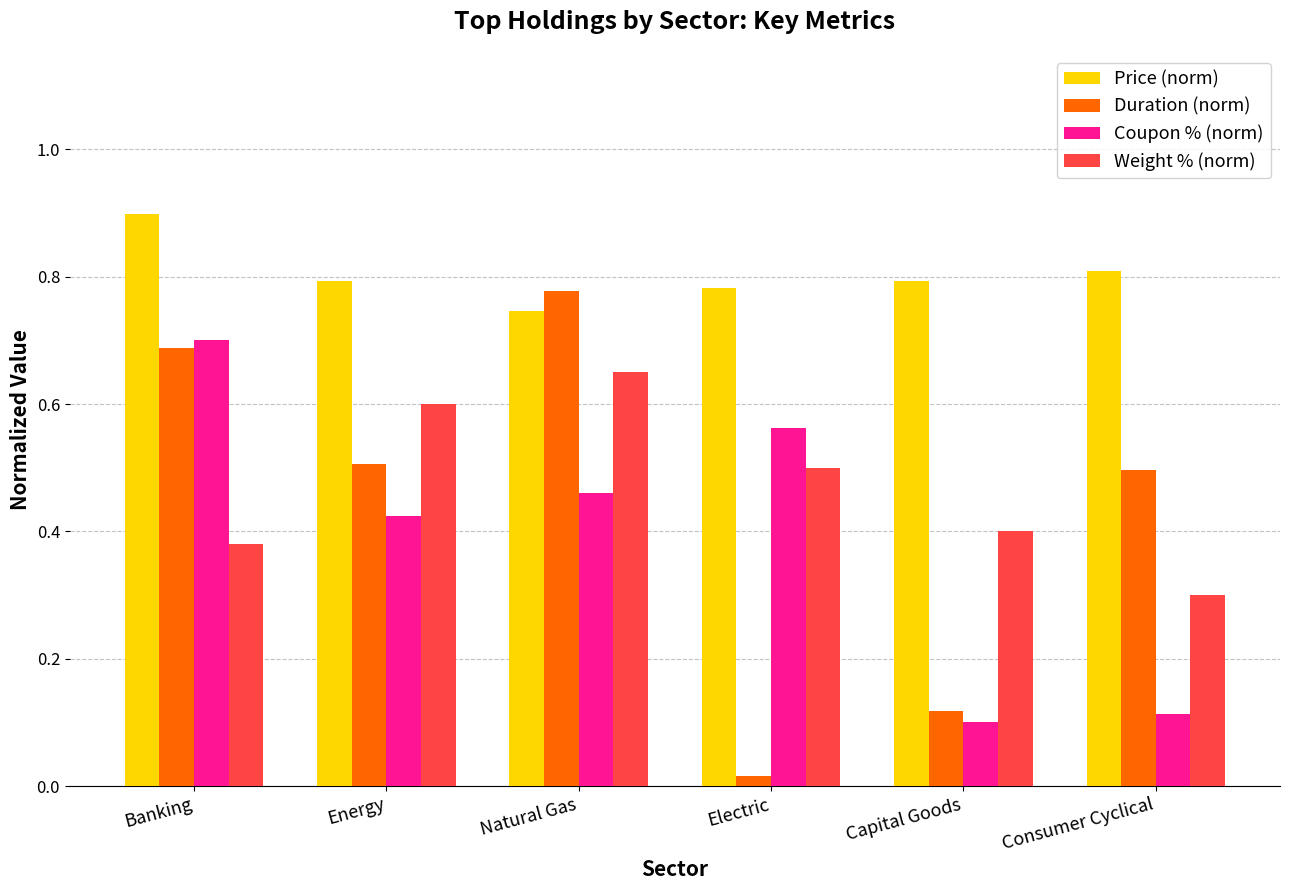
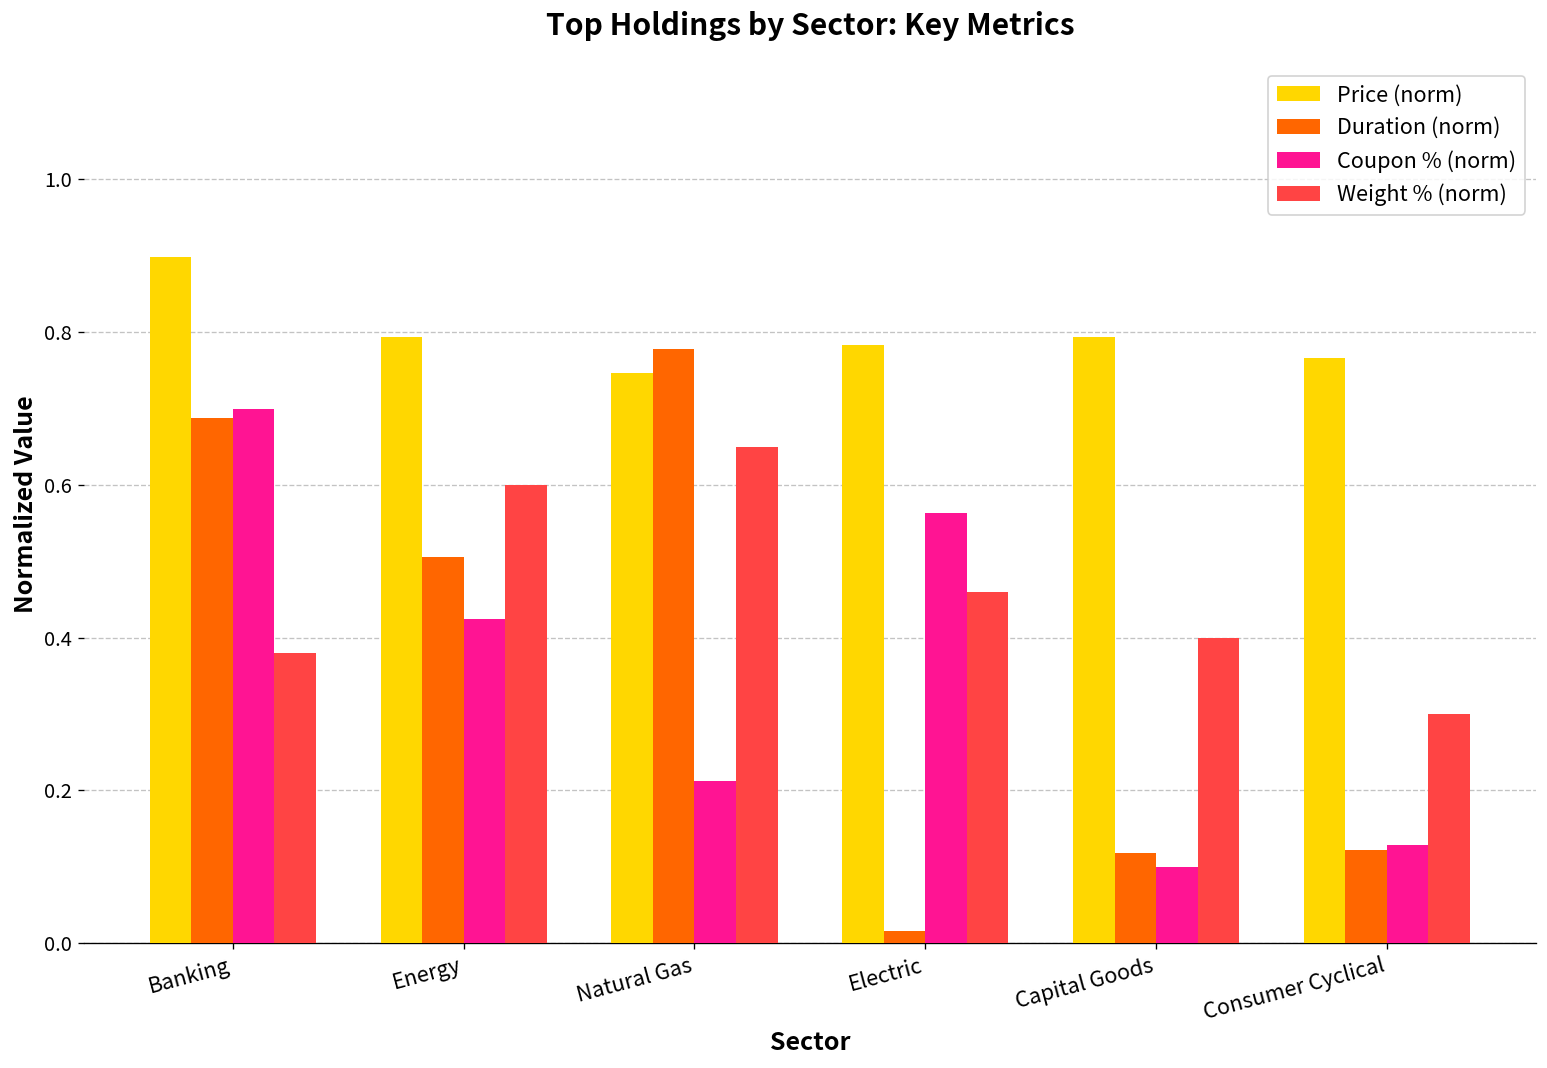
  {
    "Price (norm)": {
      "Banking": 0.90,
      "Energy": 0.79,
      "Natural Gas": 0.75,
      "Electric": 0.78,
      "Capital Goods": 0.79,
-     "Consumer Cyclical": 0.81
+     "Consumer Cyclical": 0.77
    },
    "Duration (norm)": {
      "Banking": 0.69,
      "Energy": 0.51,
      "Natural Gas": 0.78,
      "Electric": 0.02,
      "Capital Goods": 0.12,
-     "Consumer Cyclical": 0.50
+     "Consumer Cyclical": 0.12
    },
    "Coupon % (norm)": {
      "Banking": 0.70,
      "Energy": 0.43,
-     "Natural Gas": 0.46,
+     "Natural Gas": 0.21,
      "Electric": 0.56,
      "Capital Goods": 0.10,
-     "Consumer Cyclical": 0.11
+     "Consumer Cyclical": 0.13
    },
    "Weight % (norm)": {
      "Banking": 0.38,
      "Energy": 0.60,
      "Natural Gas": 0.65,
-     "Electric": 0.50,
+     "Electric": 0.46,
      "Capital Goods": 0.40,
      "Consumer Cyclical": 0.30
    }
  }
